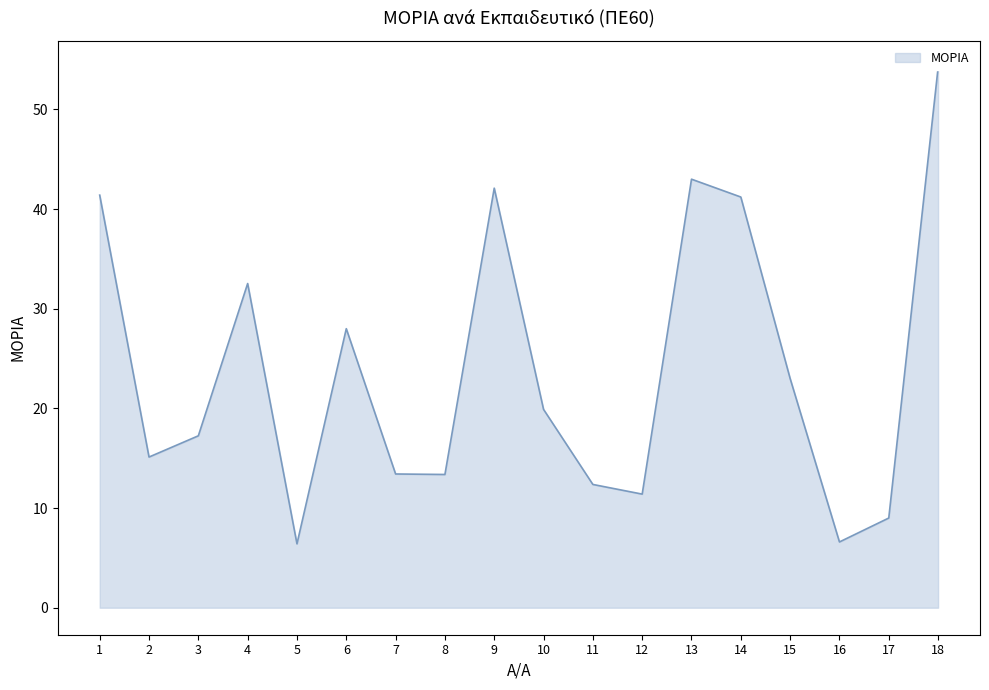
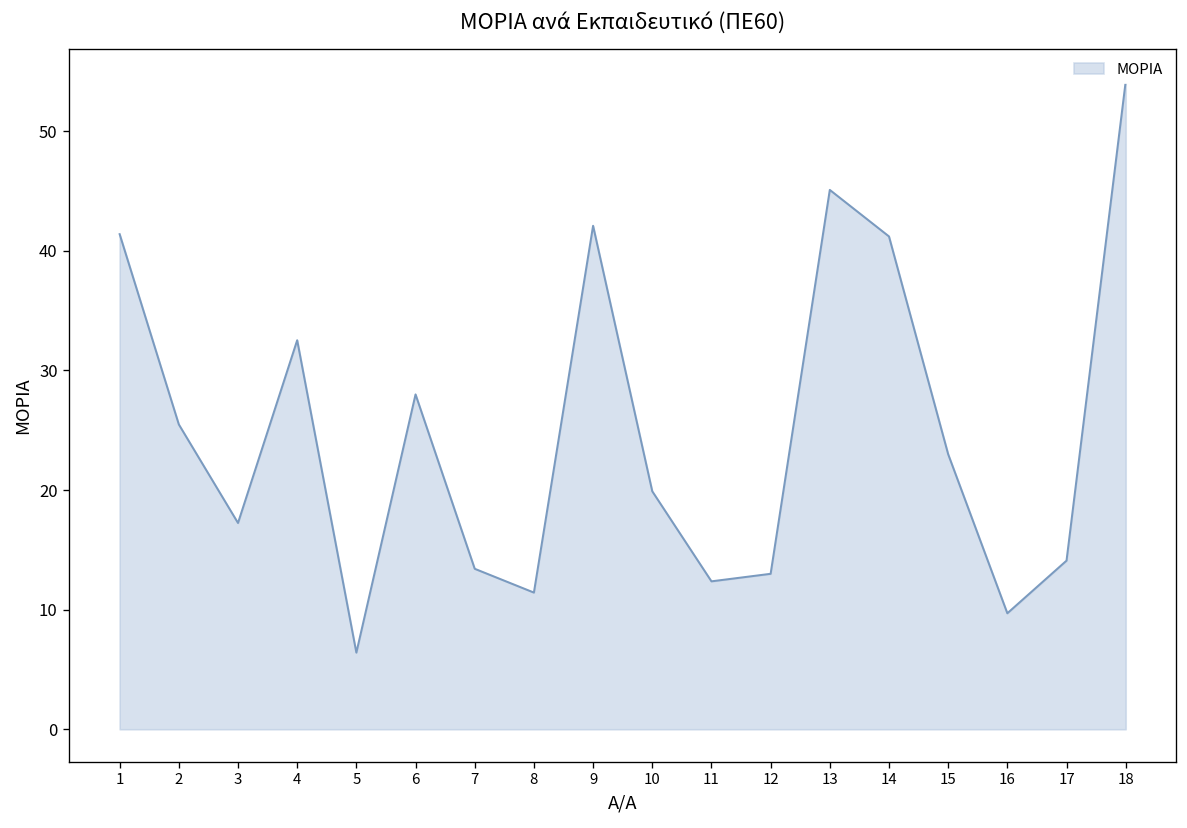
  {
    "1": 41,
-   "2": 15,
+   "2": 25,
    "3": 17,
    "4": 33,
    "5": 6,
    "6": 28,
    "7": 13,
-   "8": 13,
+   "8": 11,
    "9": 42,
    "10": 20,
    "11": 12,
-   "12": 11,
-   "13": 43,
+   "12": 13,
+   "13": 45,
    "14": 41,
    "15": 23,
-   "16": 7,
-   "17": 9
+   "16": 10,
+   "17": 14
  }
